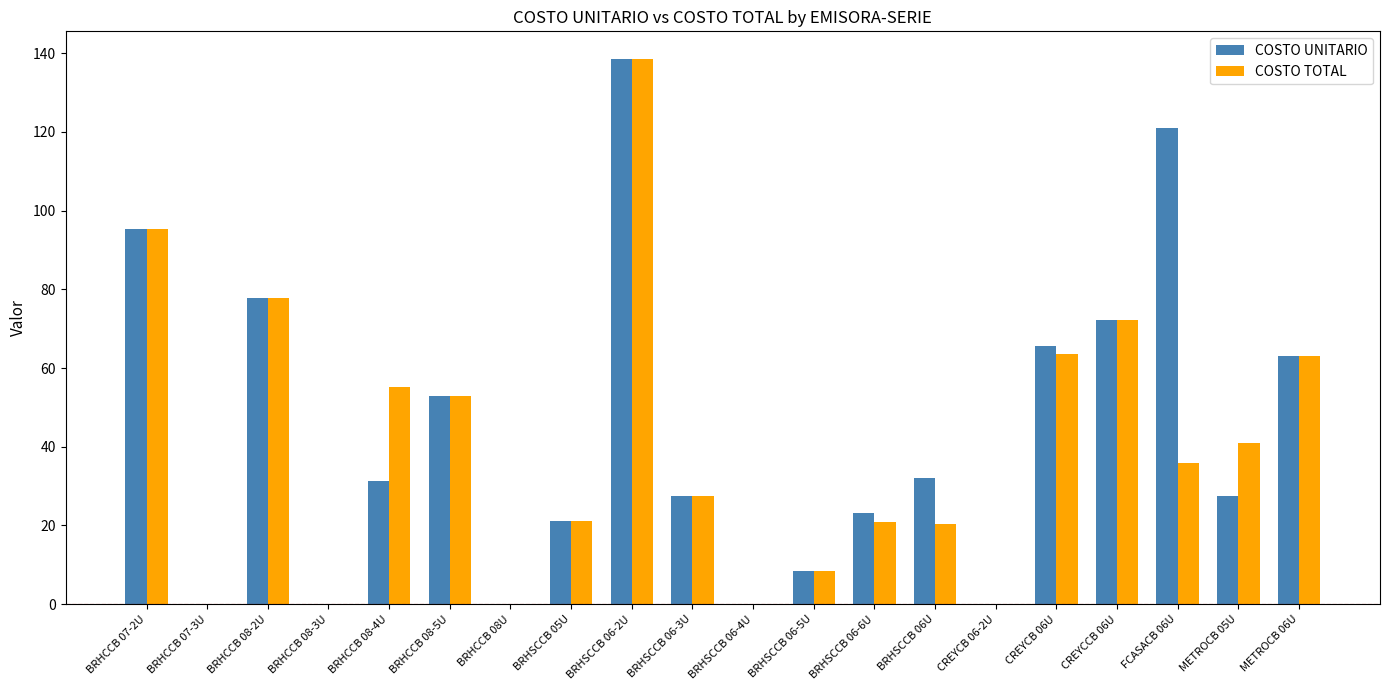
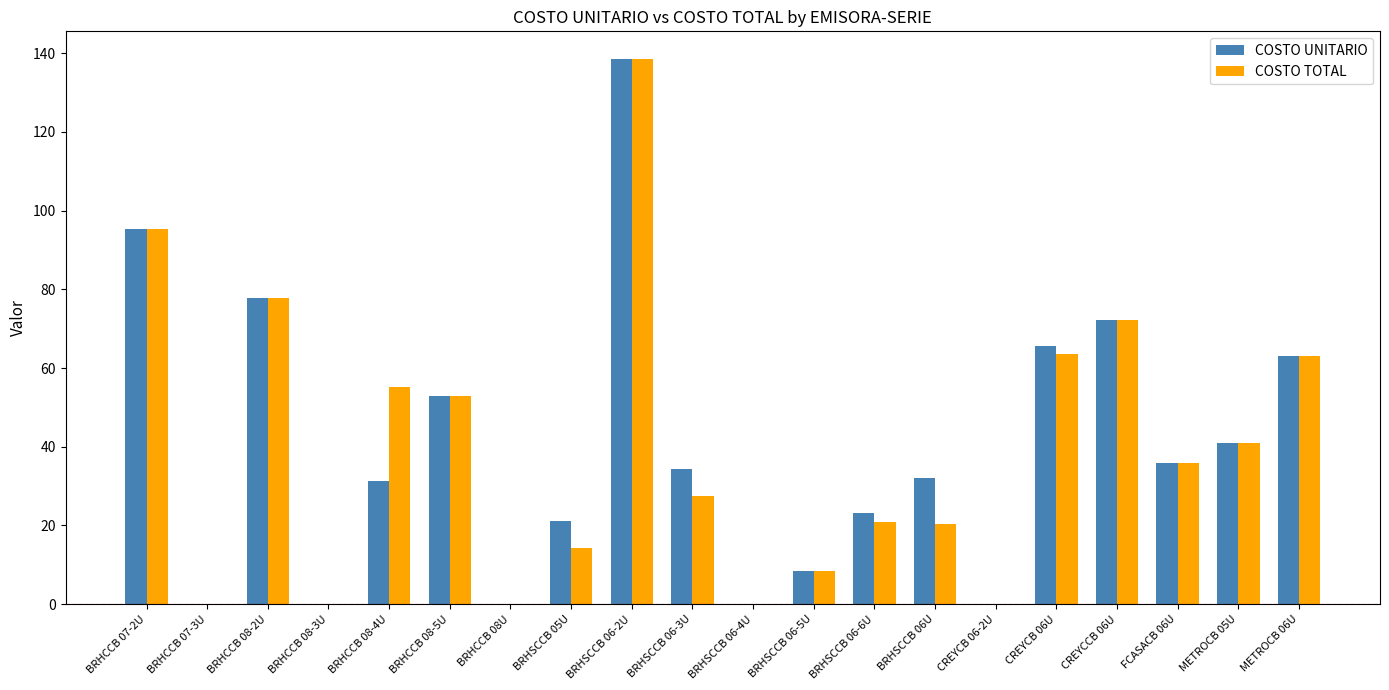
  {
    "COSTO UNITARIO": {
      "BRHCCB 07-2U": 95,
      "BRHCCB 07-3U": 0,
      "BRHCCB 08-2U": 78,
      "BRHCCB 08-3U": 0,
      "BRHCCB 08-4U": 31,
      "BRHCCB 08-5U": 53,
      "BRHSCCB 05U": 21,
      "BRHSCCB 06-2U": 139,
-     "BRHSCCB 06-3U": 27,
+     "BRHSCCB 06-3U": 34,
      "BRHSCCB 06-4U": 0,
      "BRHSCCB 06-5U": 9,
      "BRHSCCB 06-6U": 23,
      "BRHSCCB 06U": 32,
      "CREYCB 06-2U": 0,
      "CREYCB 06U": 66,
      "CREYCCB 06U": 72,
-     "FCASACB 06U": 121,
-     "METROCB 05U": 28,
+     "FCASACB 06U": 36,
+     "METROCB 05U": 41,
      "METROCB 06U": 63
    },
    "COSTO TOTAL": {
      "BRHCCB 07-2U": 95,
      "BRHCCB 07-3U": 0,
      "BRHCCB 08-2U": 78,
      "BRHCCB 08-3U": 0,
      "BRHCCB 08-4U": 55,
      "BRHCCB 08-5U": 53,
-     "BRHSCCB 05U": 21,
+     "BRHSCCB 05U": 14,
      "BRHSCCB 06-2U": 139,
      "BRHSCCB 06-3U": 27,
      "BRHSCCB 06-4U": 0,
      "BRHSCCB 06-5U": 9,
      "BRHSCCB 06-6U": 21,
      "BRHSCCB 06U": 20,
      "CREYCB 06-2U": 0,
      "CREYCB 06U": 64,
      "CREYCCB 06U": 72,
      "FCASACB 06U": 36,
      "METROCB 05U": 41,
      "METROCB 06U": 63
    }
  }
